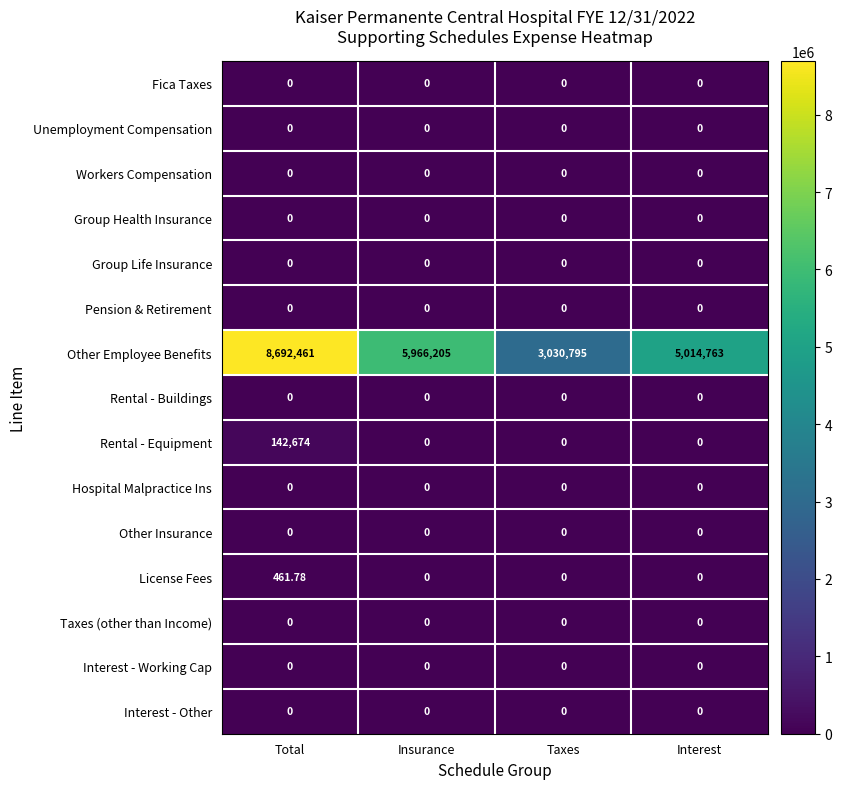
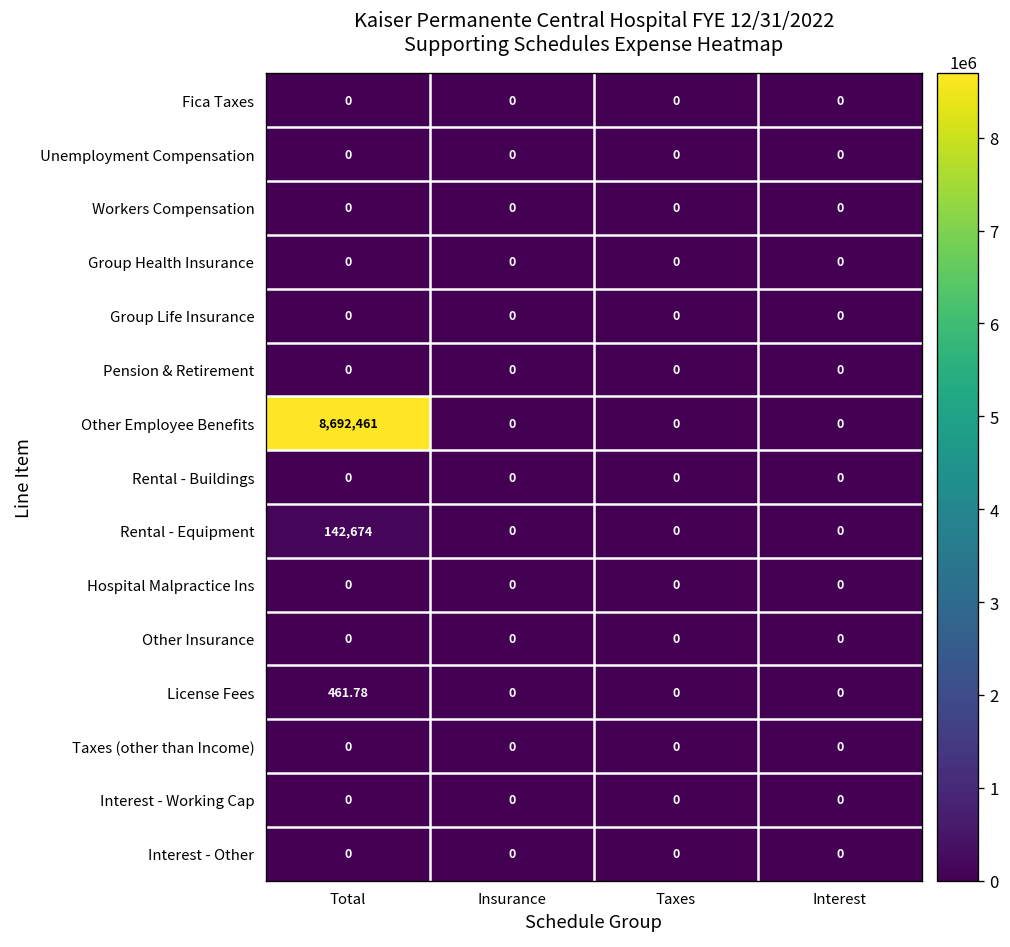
  {
    "Fica Taxes": {
      "Total": "0",
      "Insurance": "0",
      "Taxes": "0",
      "Interest": "0"
    },
    "Unemployment Compensation": {
      "Total": "0",
      "Insurance": "0",
      "Taxes": "0",
      "Interest": "0"
    },
    "Workers Compensation": {
      "Total": "0",
      "Insurance": "0",
      "Taxes": "0",
      "Interest": "0"
    },
    "Group Health Insurance": {
      "Total": "0",
      "Insurance": "0",
      "Taxes": "0",
      "Interest": "0"
    },
    "Group Life Insurance": {
      "Total": "0",
      "Insurance": "0",
      "Taxes": "0",
      "Interest": "0"
    },
    "Pension & Retirement": {
      "Total": "0",
      "Insurance": "0",
      "Taxes": "0",
      "Interest": "0"
    },
    "Other Employee Benefits": {
      "Total": "8,692,461",
-     "Insurance": "5,966,205",
-     "Taxes": "3,030,795",
-     "Interest": "5,014,763"
+     "Insurance": "0",
+     "Taxes": "0",
+     "Interest": "0"
    },
    "Rental - Buildings": {
      "Total": "0",
      "Insurance": "0",
      "Taxes": "0",
      "Interest": "0"
    },
    "Rental - Equipment": {
      "Total": "142,674",
      "Insurance": "0",
      "Taxes": "0",
      "Interest": "0"
    },
    "Hospital Malpractice Ins": {
      "Total": "0",
      "Insurance": "0",
      "Taxes": "0",
      "Interest": "0"
    },
    "Other Insurance": {
      "Total": "0",
      "Insurance": "0",
      "Taxes": "0",
      "Interest": "0"
    },
    "License Fees": {
      "Total": "461.78",
      "Insurance": "0",
      "Taxes": "0",
      "Interest": "0"
    },
    "Taxes (other than Income)": {
      "Total": "0",
      "Insurance": "0",
      "Taxes": "0",
      "Interest": "0"
    },
    "Interest - Working Cap": {
      "Total": "0",
      "Insurance": "0",
      "Taxes": "0",
      "Interest": "0"
    },
    "Interest - Other": {
      "Total": "0",
      "Insurance": "0",
      "Taxes": "0",
      "Interest": "0"
    }
  }
